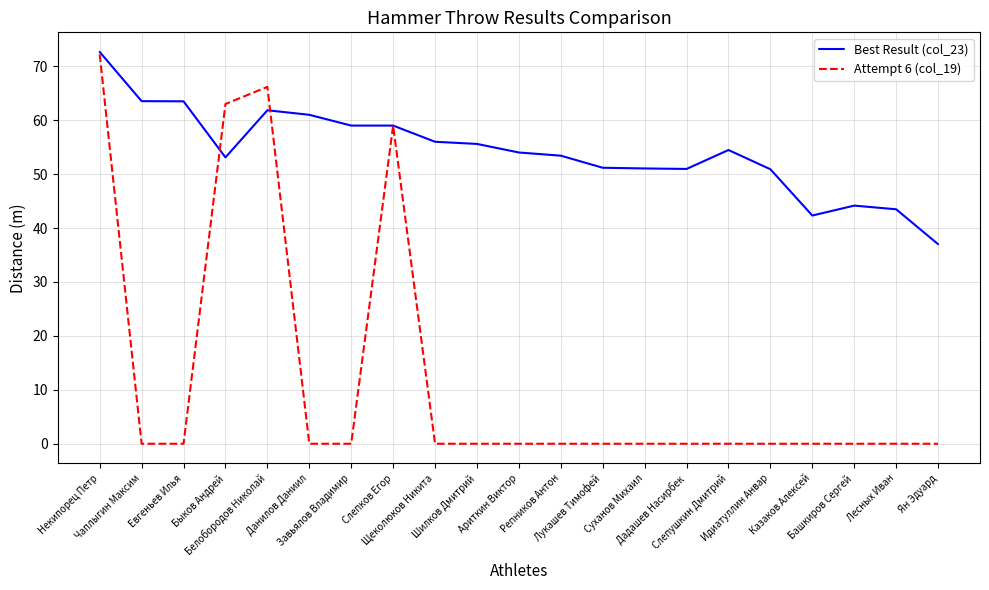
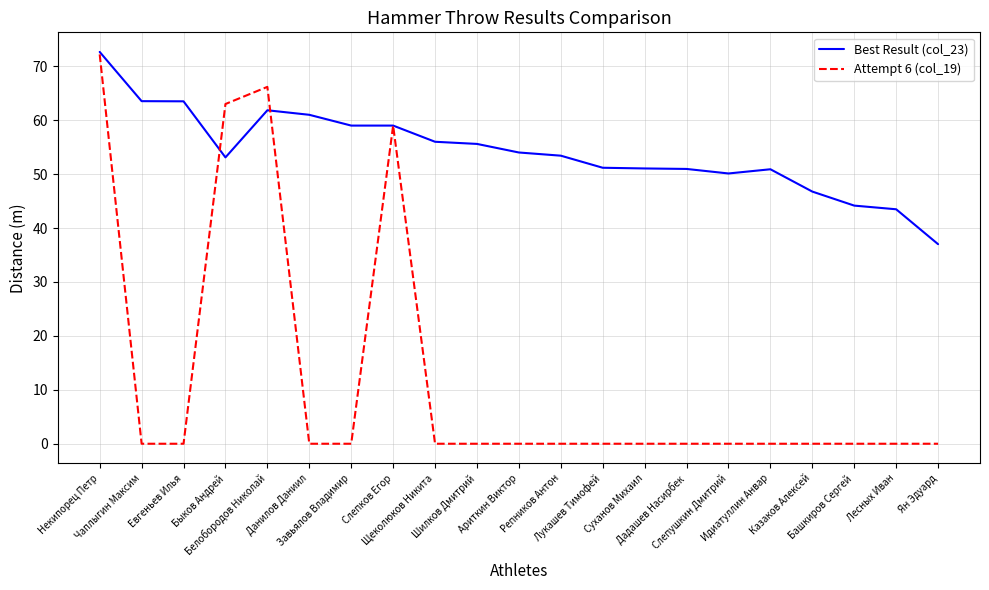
  {
    "Best Result (col_23)": {
      "Чаплыгин Максим": 64,
      "Евгеньев Илья": 64,
      "Быков Андрей": 53,
      "Белобородов Николай": 62,
      "Данилов Даниил": 61,
      "Завьялов Владимир": 59,
      "Щеколюков Никита": 56,
      "Шилков Дмитрий": 56,
      "Ариткин Виктор": 54,
      "Репников Антон": 53,
      "Лукашев Тимофей": 51,
      "Суханов Михаил": 51,
      "Дадашев Насирбек": 51,
-     "Слепушкин Дмитрий": 54,
+     "Слепушкин Дмитрий": 50,
      "Идиатуллин Анвар": 51,
-     "Казаков Алексей": 42,
+     "Казаков Алексей": 47,
      "Башкиров Сергей": 44,
      "Лесных Иван": 43,
      "Ян Эдуард": 37
    },
    "Attempt 6 (col_19)": {
      "Чаплыгин Максим": 0,
      "Евгеньев Илья": 0,
      "Быков Андрей": 63,
      "Белобородов Николай": 66,
      "Данилов Даниил": 0,
      "Завьялов Владимир": 0,
      "Щеколюков Никита": 0,
      "Шилков Дмитрий": 0,
      "Ариткин Виктор": 0,
      "Репников Антон": 0,
      "Лукашев Тимофей": 0,
      "Суханов Михаил": 0,
      "Дадашев Насирбек": 0,
      "Слепушкин Дмитрий": 0,
      "Идиатуллин Анвар": 0,
      "Казаков Алексей": 0,
      "Башкиров Сергей": 0,
      "Лесных Иван": 0,
      "Ян Эдуард": 0
    }
  }
